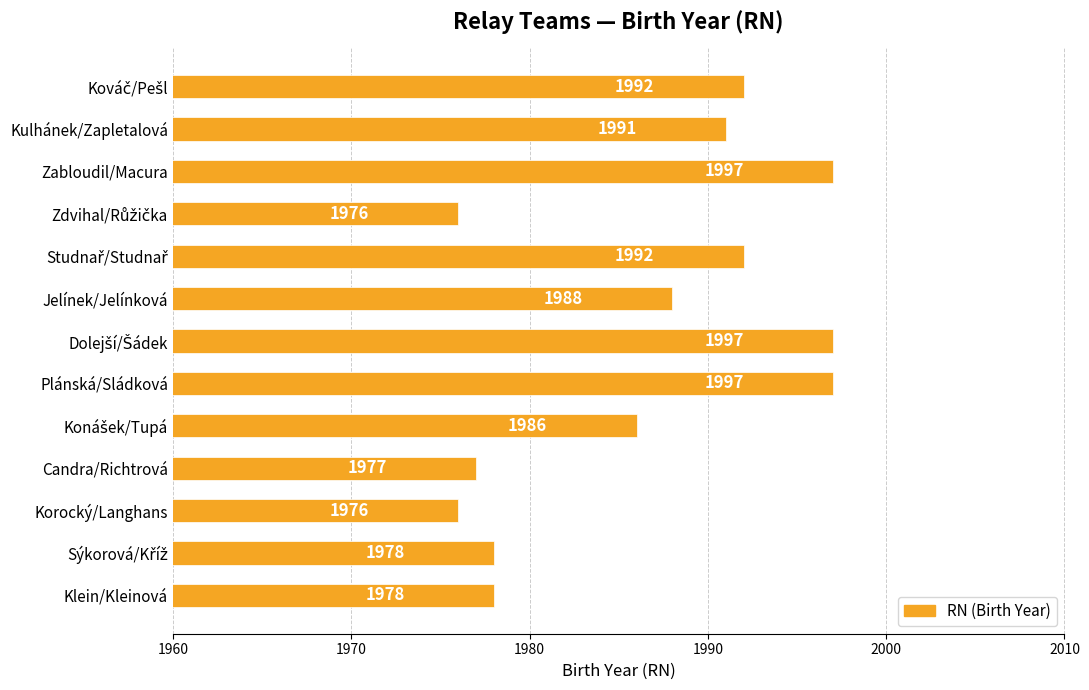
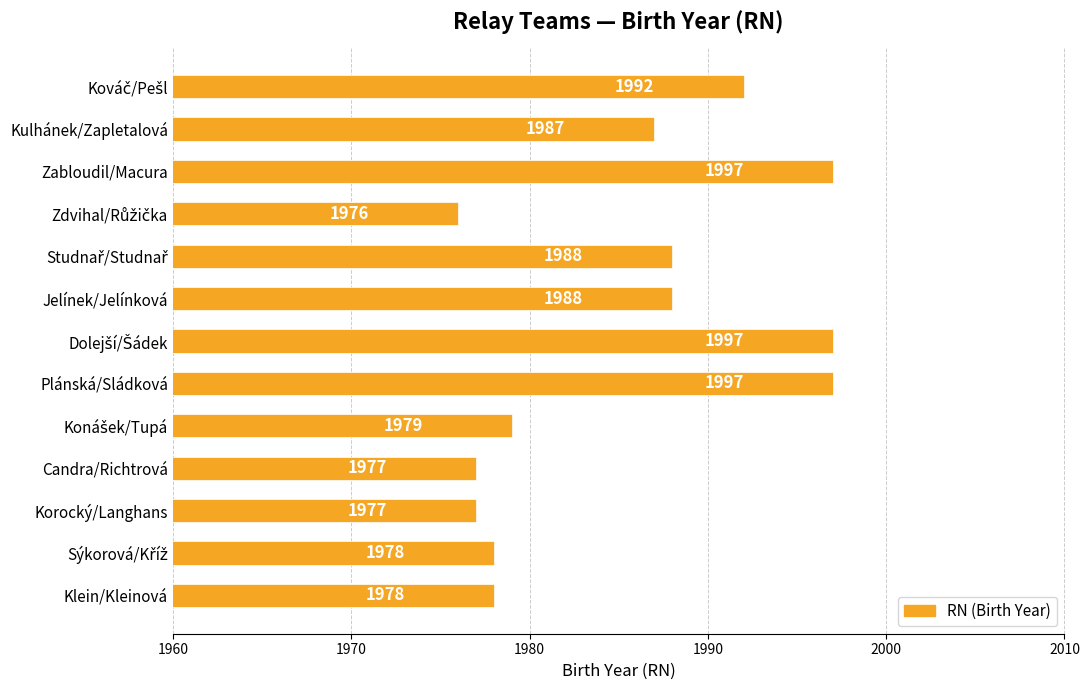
  {
    "Kováč/Pešl": 1992,
-   "Kulhánek/Zapletalová": 1991,
+   "Kulhánek/Zapletalová": 1987,
    "Zabloudil/Macura": 1997,
    "Zdvihal/Růžička": 1976,
-   "Studnař/Studnař": 1992,
+   "Studnař/Studnař": 1988,
    "Jelínek/Jelínková": 1988,
    "Dolejší/Šádek": 1997,
    "Plánská/Sládková": 1997,
-   "Konášek/Tupá": 1986,
+   "Konášek/Tupá": 1979,
    "Candra/Richtrová": 1977,
-   "Korocký/Langhans": 1976,
+   "Korocký/Langhans": 1977,
    "Sýkorová/Kříž": 1978,
    "Klein/Kleinová": 1978
  }
